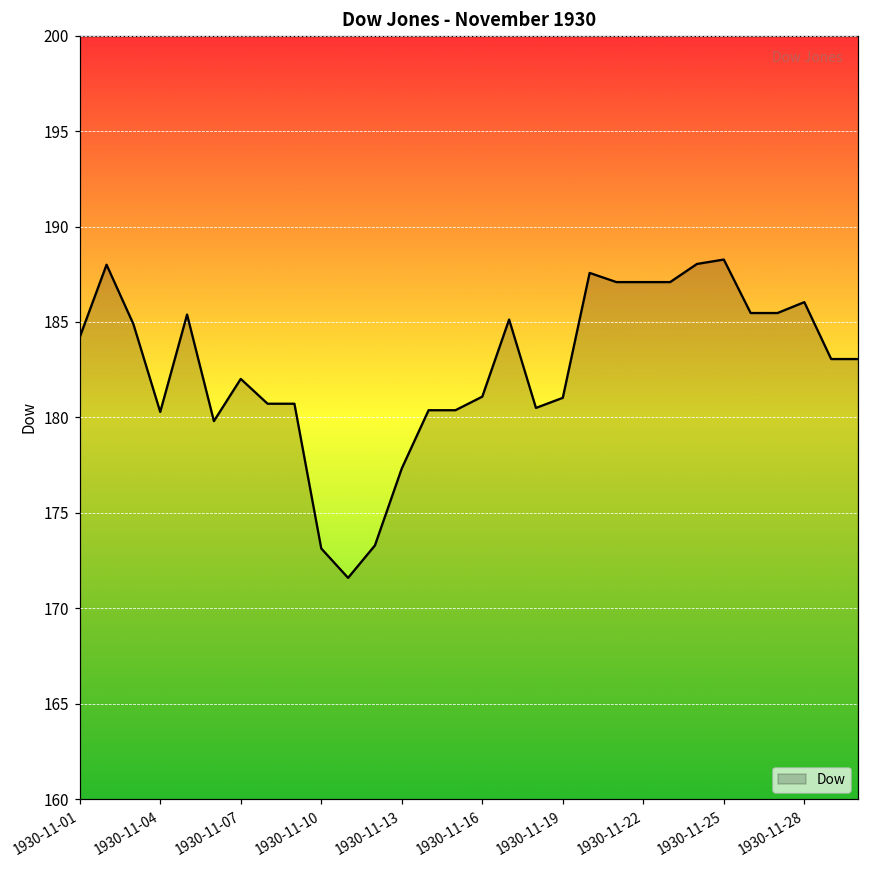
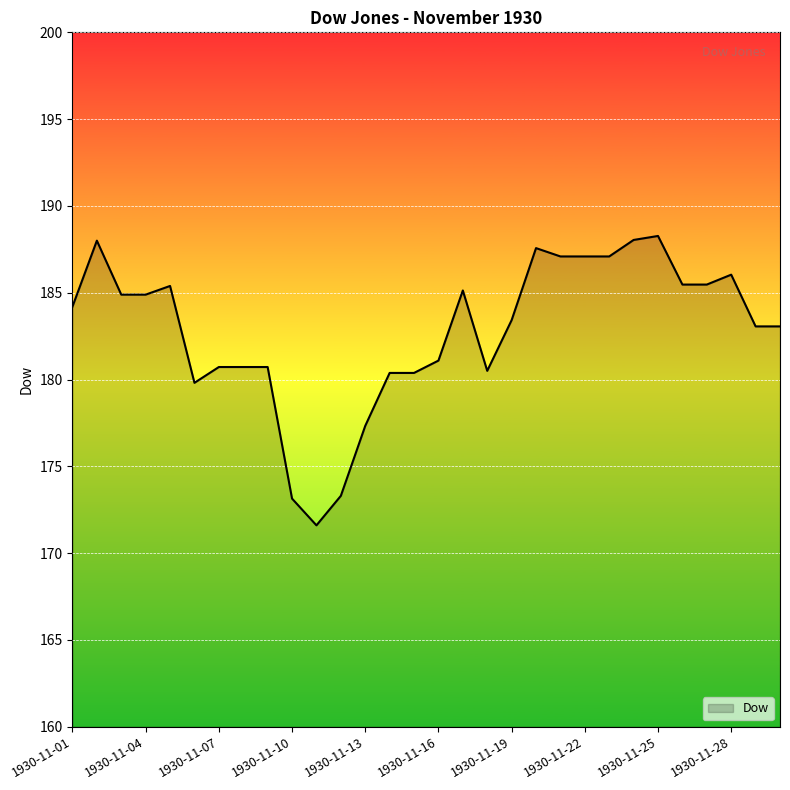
  {
    "1930-11-01": 184.2,
-   "1930-11-04": 180.3,
-   "1930-11-07": 182.0,
+   "1930-11-04": 184.9,
+   "1930-11-07": 180.7,
    "1930-11-10": 173.1,
    "1930-11-13": 177.3,
    "1930-11-16": 181.1,
-   "1930-11-19": 181.0,
+   "1930-11-19": 183.4,
    "1930-11-22": 187.1,
    "1930-11-25": 188.3,
    "1930-11-28": 186.0
  }
